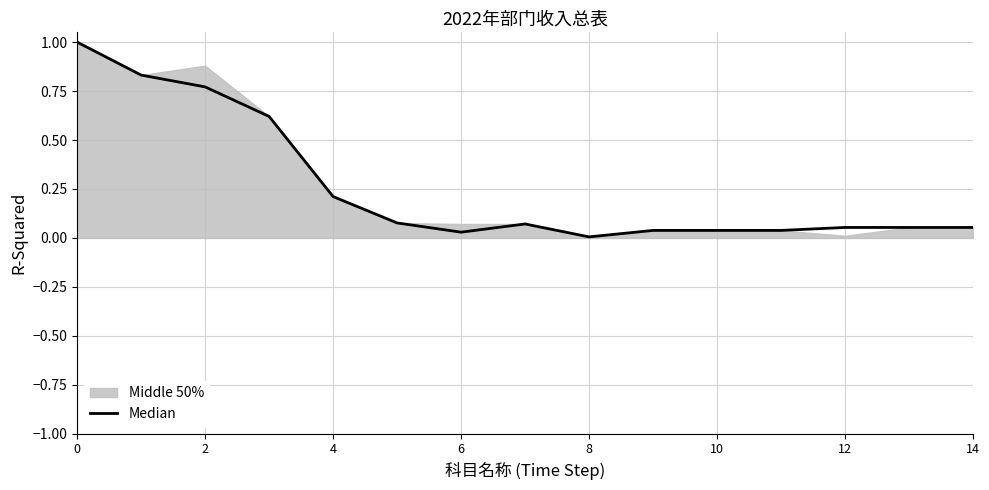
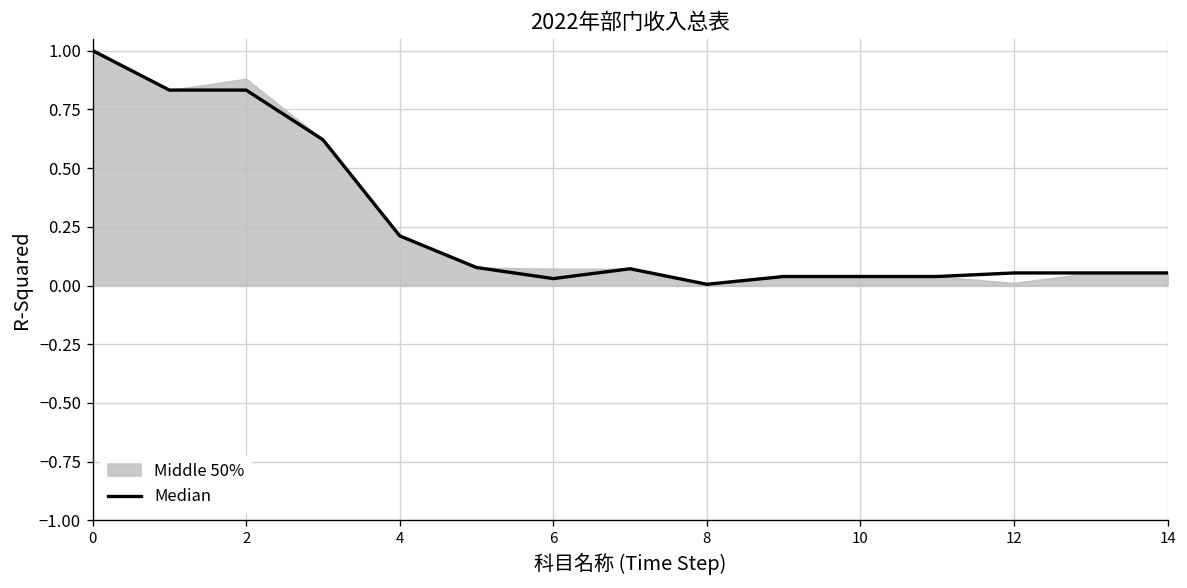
  {
    "Median": {
-     "2": 0.77,
+     "2": 0.83,
      "6": 0.03,
      "12": 0.05
    },
    "Middle 50%": {
      "2": 0.88,
      "6": 0.07
    }
  }
